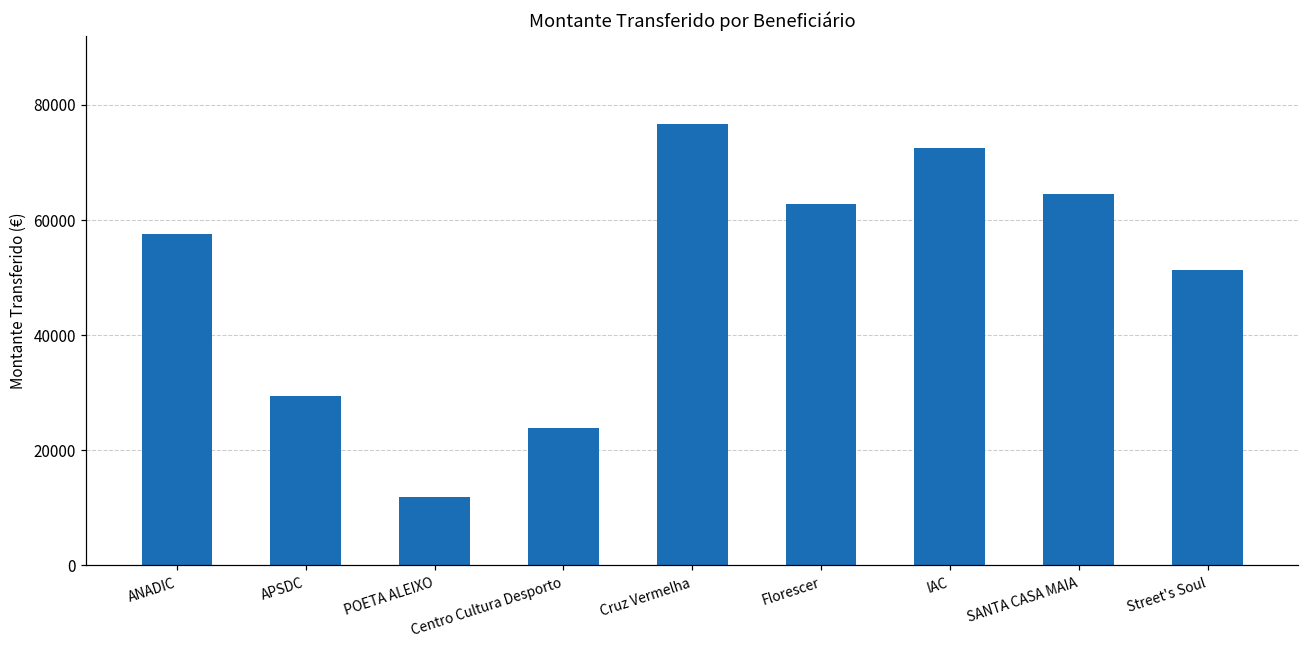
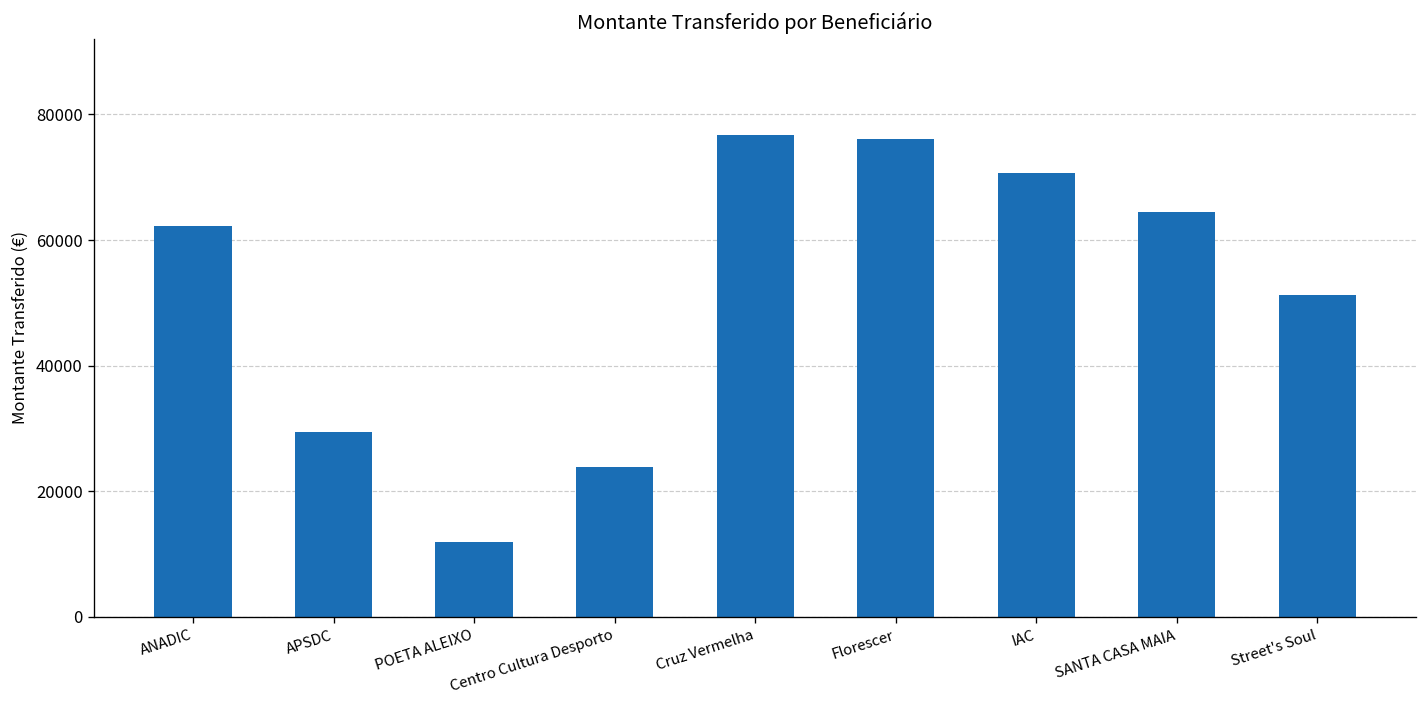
  {
-   "ANADIC": 58000,
+   "ANADIC": 62000,
    "APSDC": 29000,
    "POETA ALEIXO": 12000,
    "Centro Cultura Desporto": 24000,
    "Cruz Vermelha": 77000,
-   "Florescer": 63000,
-   "IAC": 73000,
+   "Florescer": 76000,
+   "IAC": 71000,
    "SANTA CASA MAIA": 65000,
    "Street's Soul": 51000
  }
